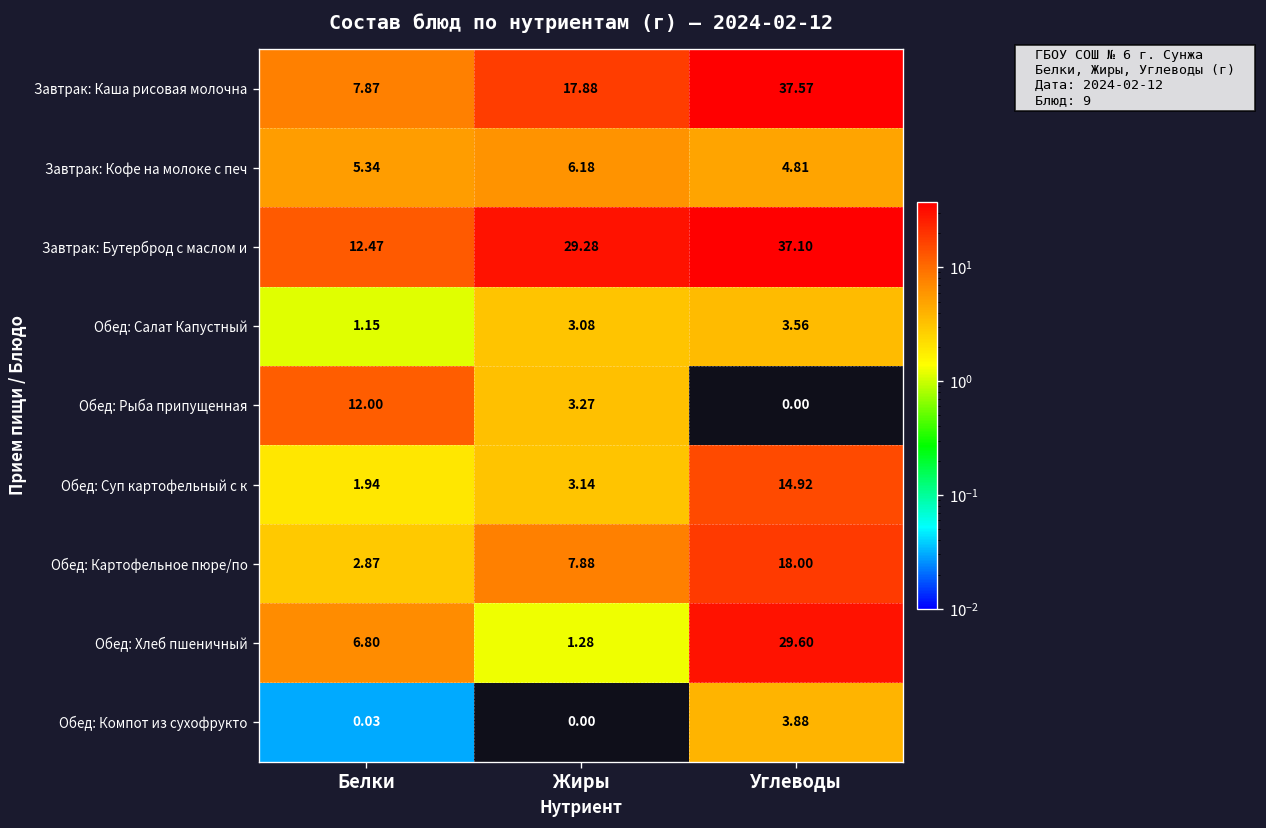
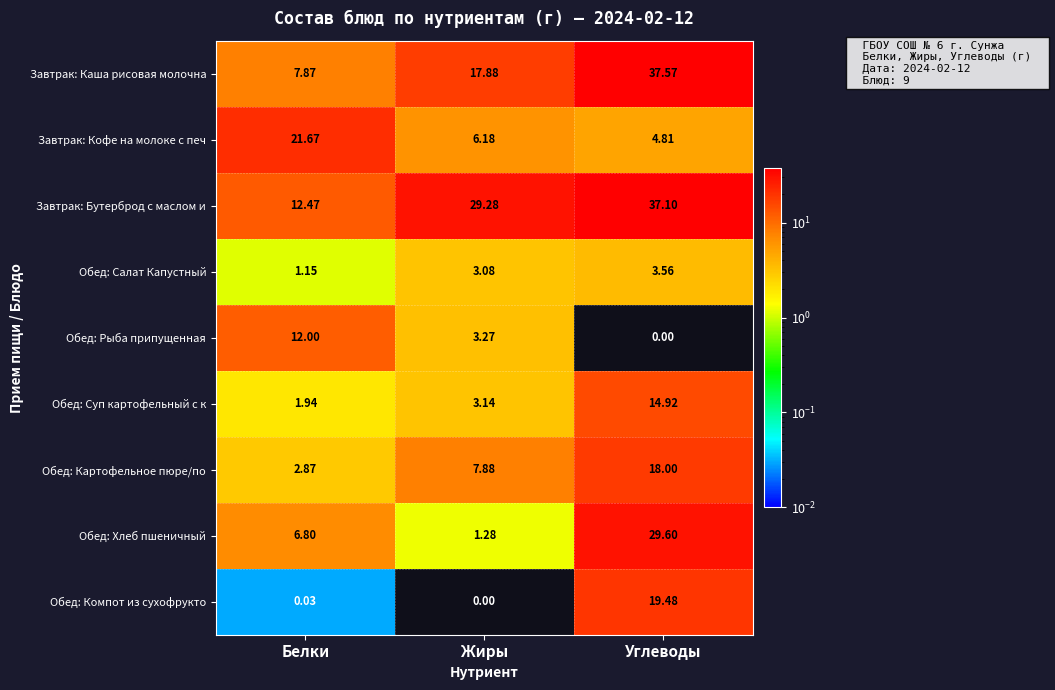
  {
    "Завтрак: Каша рисовая молочна": {
      "Белки": 7.87,
      "Жиры": 17.88,
      "Углеводы": 37.57
    },
    "Завтрак: Кофе на молоке с печ": {
-     "Белки": 5.34,
+     "Белки": 21.67,
      "Жиры": 6.18,
      "Углеводы": 4.81
    },
    "Завтрак: Бутерброд с маслом и": {
      "Белки": 12.47,
      "Жиры": 29.28,
      "Углеводы": 37.10
    },
    "Обед: Салат Капустный": {
      "Белки": 1.15,
      "Жиры": 3.08,
      "Углеводы": 3.56
    },
    "Обед: Рыба припущенная": {
      "Белки": 12.00,
      "Жиры": 3.27,
      "Углеводы": 0.00
    },
    "Обед: Суп картофельный с к": {
      "Белки": 1.94,
      "Жиры": 3.14,
      "Углеводы": 14.92
    },
    "Обед: Картофельное пюре/по": {
      "Белки": 2.87,
      "Жиры": 7.88,
      "Углеводы": 18.00
    },
    "Обед: Хлеб пшеничный": {
      "Белки": 6.80,
      "Жиры": 1.28,
      "Углеводы": 29.60
    },
    "Обед: Компот из сухофрукто": {
      "Белки": 0.03,
      "Жиры": 0.00,
-     "Углеводы": 3.88
+     "Углеводы": 19.48
    }
  }
